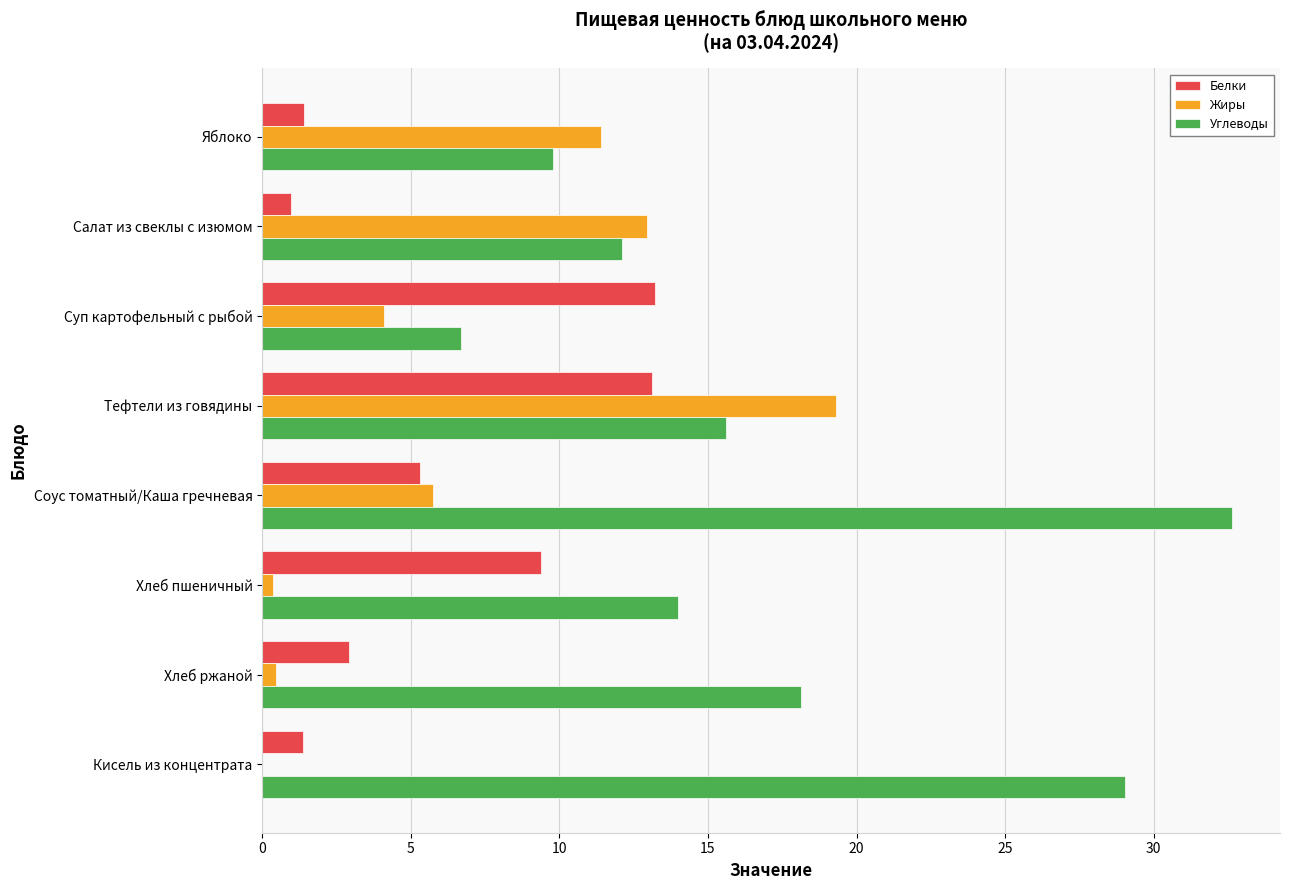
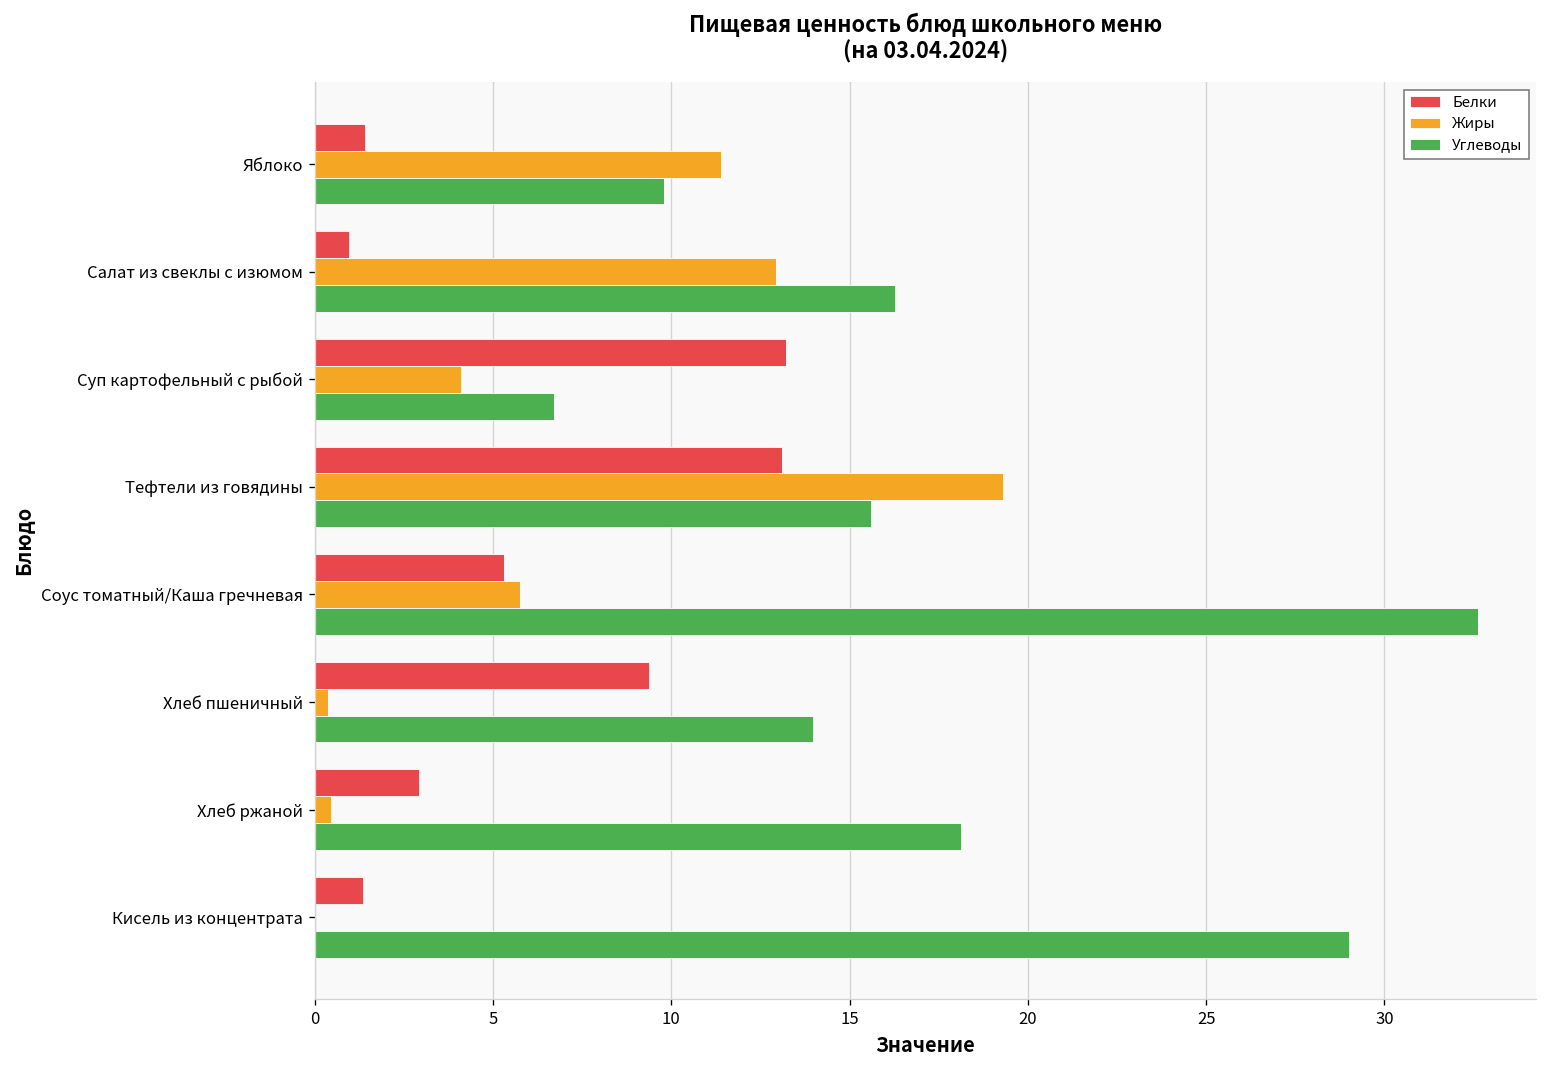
  {
    "Белки": {
      "Яблоко": 1.4,
      "Салат из свеклы с изюмом": 1.0,
      "Суп картофельный с рыбой": 13.2,
      "Тефтели из говядины": 13.1,
      "Соус томатный/Каша гречневая": 5.3,
      "Хлеб пшеничный": 9.4,
      "Хлеб ржаной": 2.9,
      "Кисель из концентрата": 1.4
    },
    "Жиры": {
      "Яблоко": 11.4,
      "Салат из свеклы с изюмом": 12.9,
      "Суп картофельный с рыбой": 4.1,
      "Тефтели из говядины": 19.3,
      "Соус томатный/Каша гречневая": 5.8,
      "Хлеб пшеничный": 0.4,
      "Хлеб ржаной": 0.5,
      "Кисель из концентрата": 0.0
    },
    "Углеводы": {
      "Яблоко": 9.8,
-     "Салат из свеклы с изюмом": 12.1,
+     "Салат из свеклы с изюмом": 16.3,
      "Суп картофельный с рыбой": 6.7,
      "Тефтели из говядины": 15.6,
      "Соус томатный/Каша гречневая": 32.6,
      "Хлеб пшеничный": 14.0,
      "Хлеб ржаной": 18.1,
      "Кисель из концентрата": 29.0
    }
  }
